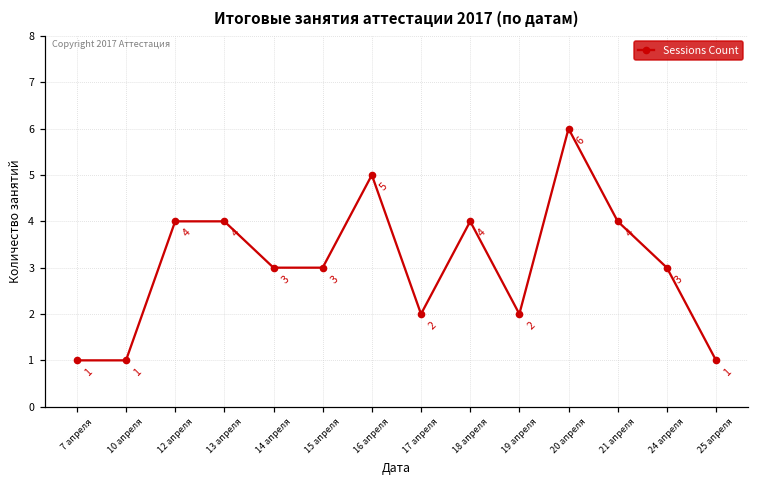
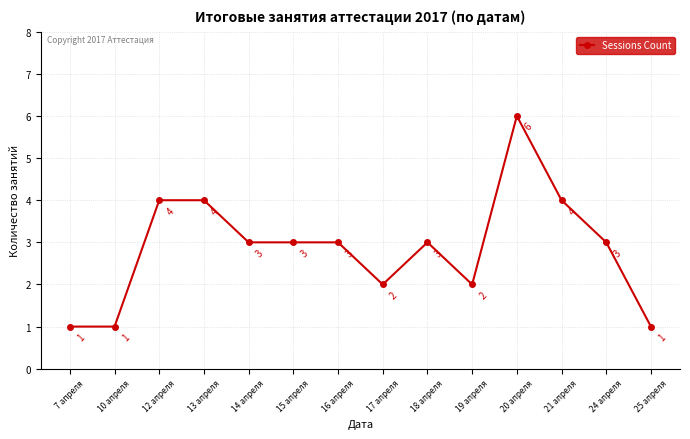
  {
    "7 апреля": 1,
    "10 апреля": 1,
    "12 апреля": 4,
    "13 апреля": 4,
    "14 апреля": 3,
    "15 апреля": 3,
-   "16 апреля": 5,
+   "16 апреля": 3,
    "17 апреля": 2,
-   "18 апреля": 4,
+   "18 апреля": 3,
    "19 апреля": 2,
    "20 апреля": 6,
    "21 апреля": 4,
    "24 апреля": 3,
    "25 апреля": 1
  }
